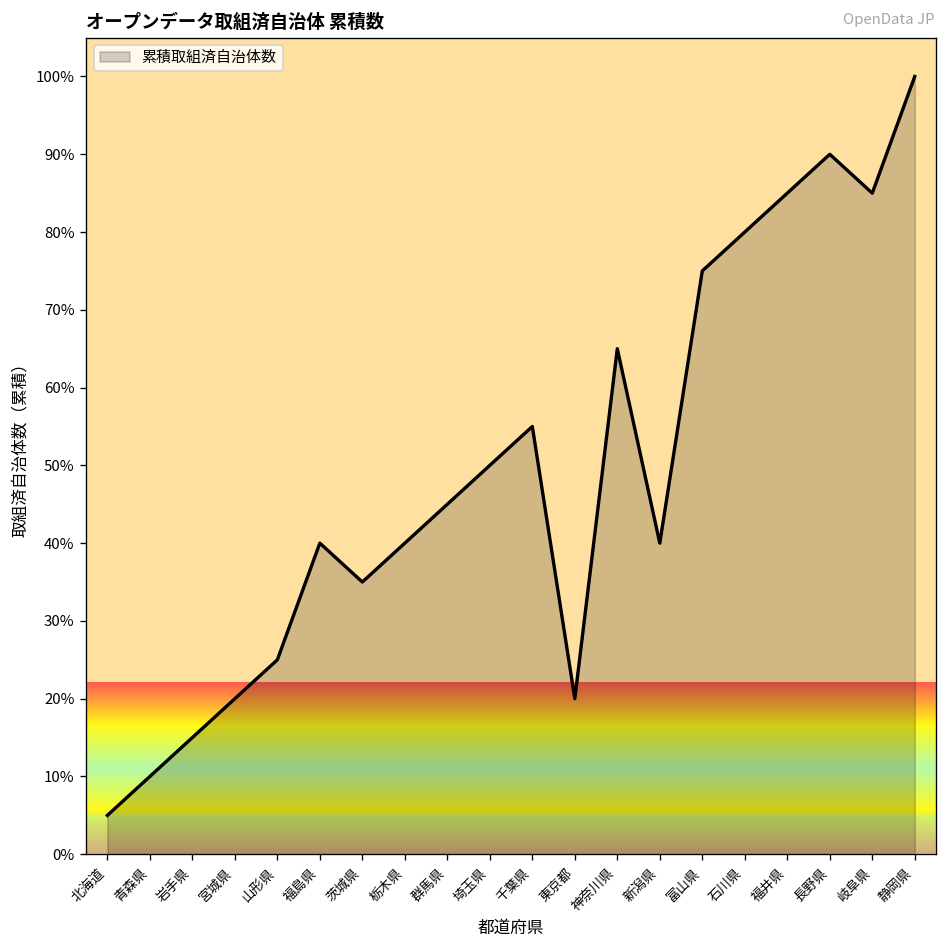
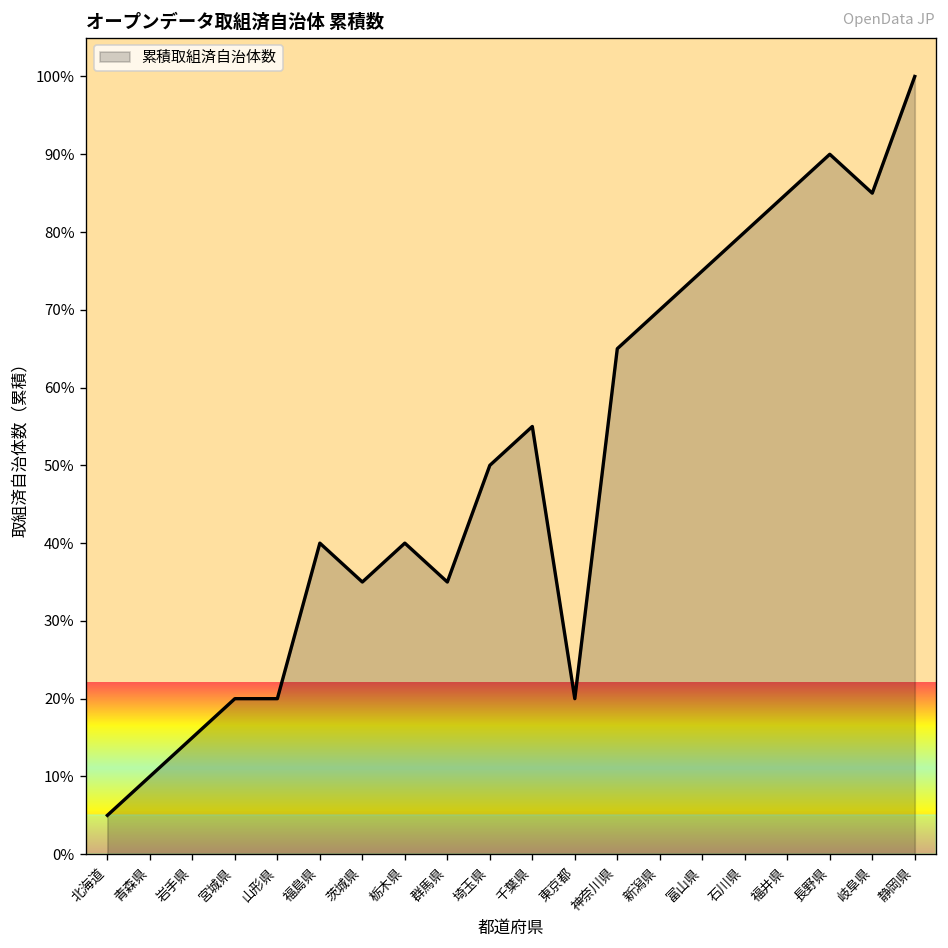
  {
    "青森県": "10%",
    "岩手県": "15%",
    "宮城県": "20%",
-   "山形県": "25%",
+   "山形県": "20%",
    "福島県": "40%",
    "茨城県": "35%",
    "栃木県": "40%",
-   "群馬県": "45%",
+   "群馬県": "35%",
    "埼玉県": "50%",
    "千葉県": "55%",
    "東京都": "20%",
    "神奈川県": "65%",
-   "新潟県": "40%",
+   "新潟県": "70%",
    "富山県": "75%",
    "石川県": "80%",
    "福井県": "85%",
    "長野県": "90%",
    "岐阜県": "85%",
    "静岡県": "100%"
  }
